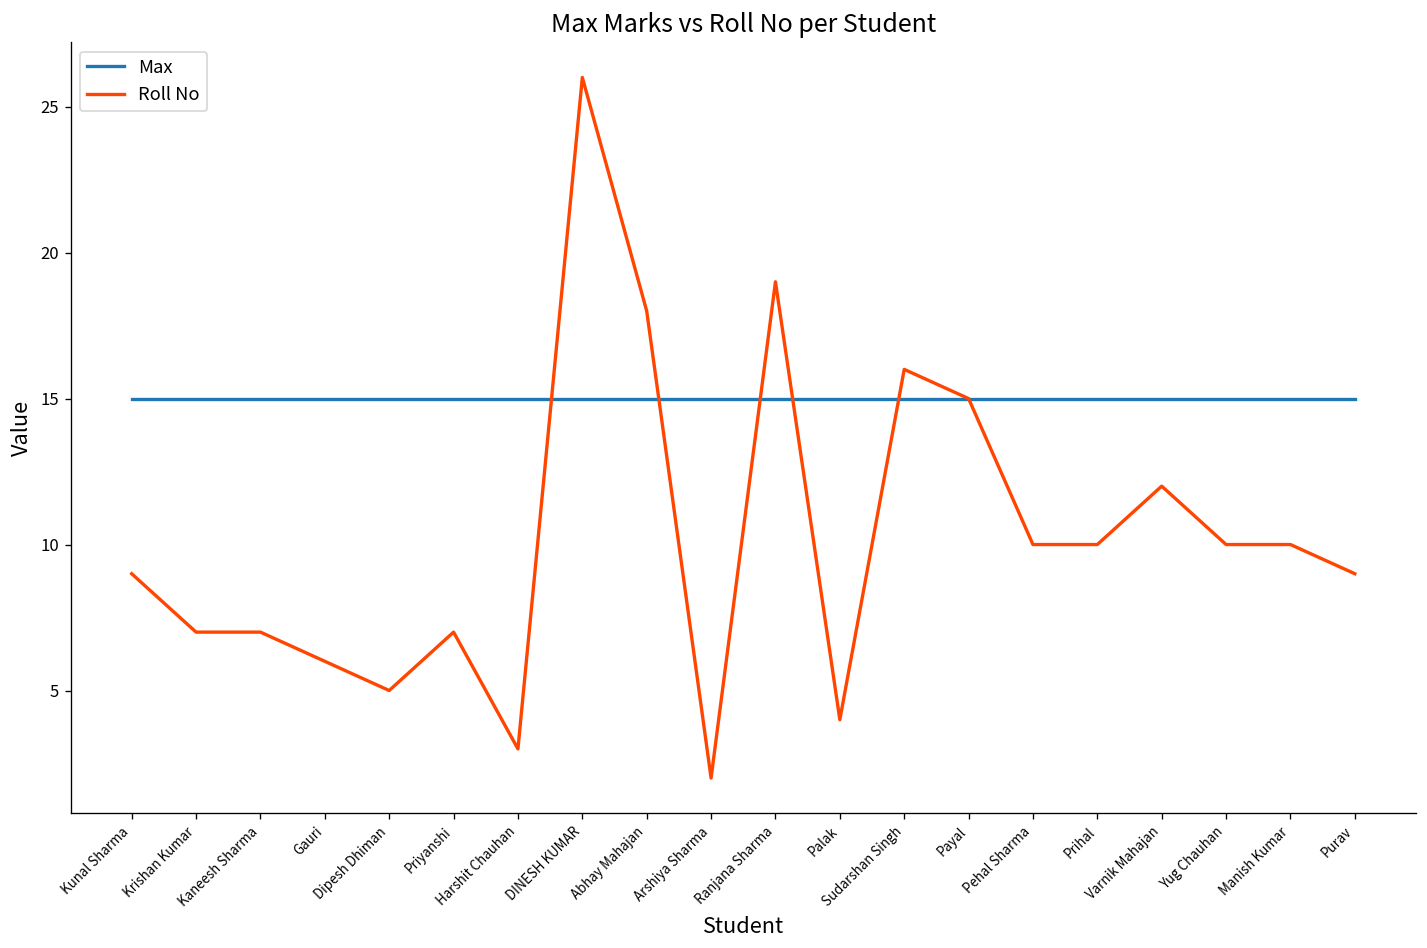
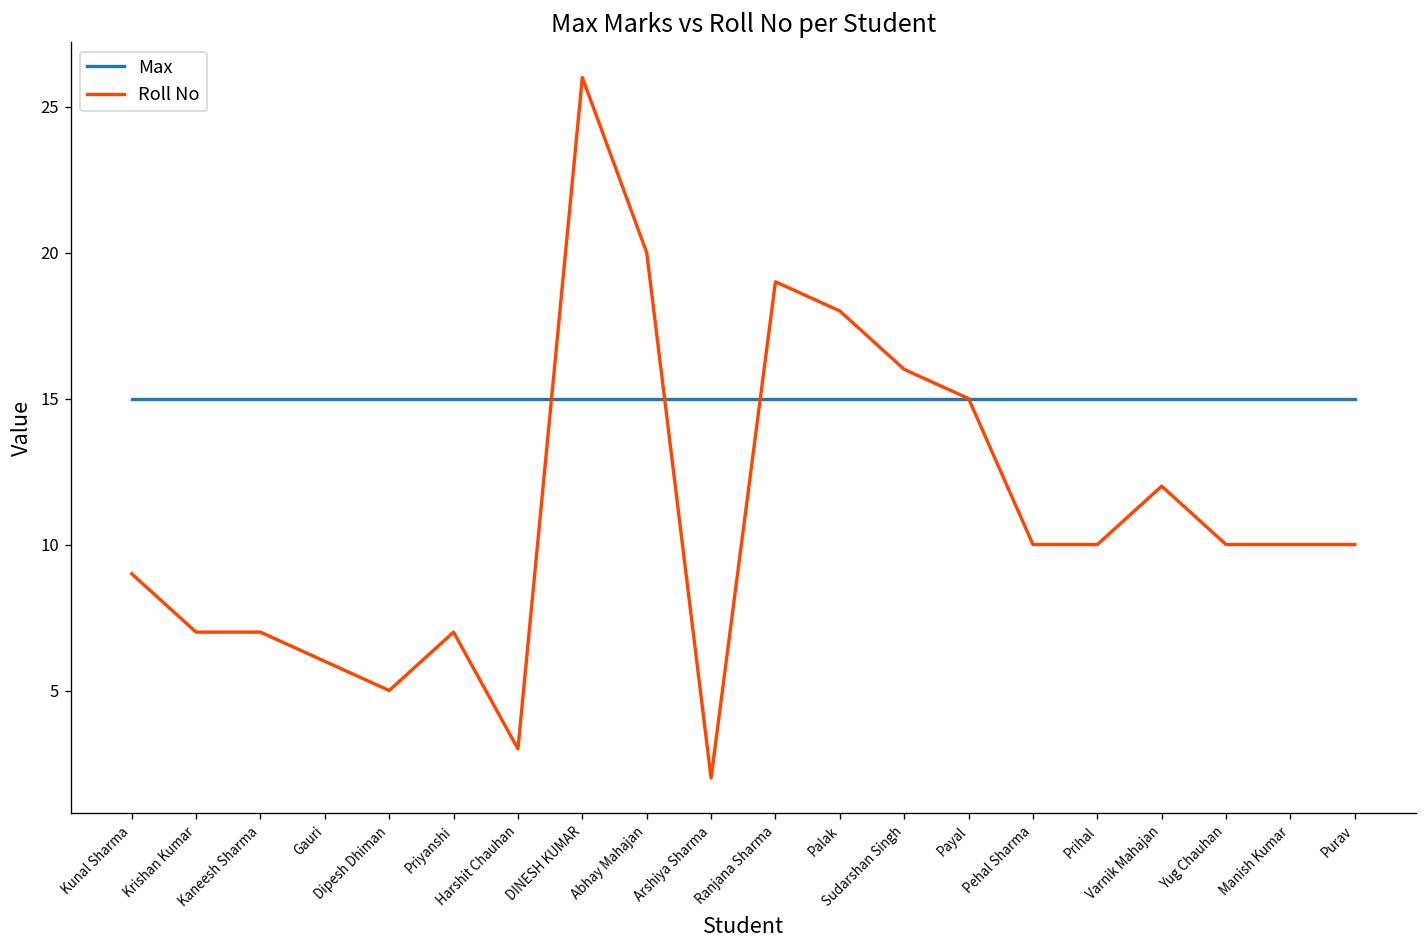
  {
    "Max": {
      "Kunal Sharma": 15,
      "Krishan Kumar": 15,
      "Kaneesh Sharma": 15,
      "Gauri": 15,
      "Dipesh Dhiman": 15,
      "Priyanshi": 15,
      "Harshit Chauhan": 15,
      "DINESH KUMAR": 15,
      "Abhay Mahajan": 15,
      "Arshiya Sharma": 15,
      "Ranjana Sharma": 15,
      "Palak": 15,
      "Sudarshan Singh": 15,
      "Pehal Sharma": 15,
      "Prihal": 15,
      "Varnik Mahajan": 15,
      "Yug Chauhan": 15,
      "Manish Kumar": 15,
      "Purav": 15
    },
    "Roll No": {
      "Kunal Sharma": 9,
      "Krishan Kumar": 7,
      "Kaneesh Sharma": 7,
      "Gauri": 6,
      "Dipesh Dhiman": 5,
      "Priyanshi": 7,
      "Harshit Chauhan": 3,
      "DINESH KUMAR": 26,
-     "Abhay Mahajan": 18,
+     "Abhay Mahajan": 20,
      "Arshiya Sharma": 2,
      "Ranjana Sharma": 19,
-     "Palak": 4,
+     "Palak": 18,
      "Sudarshan Singh": 16,
      "Pehal Sharma": 10,
      "Prihal": 10,
      "Varnik Mahajan": 12,
      "Yug Chauhan": 10,
      "Manish Kumar": 10,
-     "Purav": 9
+     "Purav": 10
    }
  }
